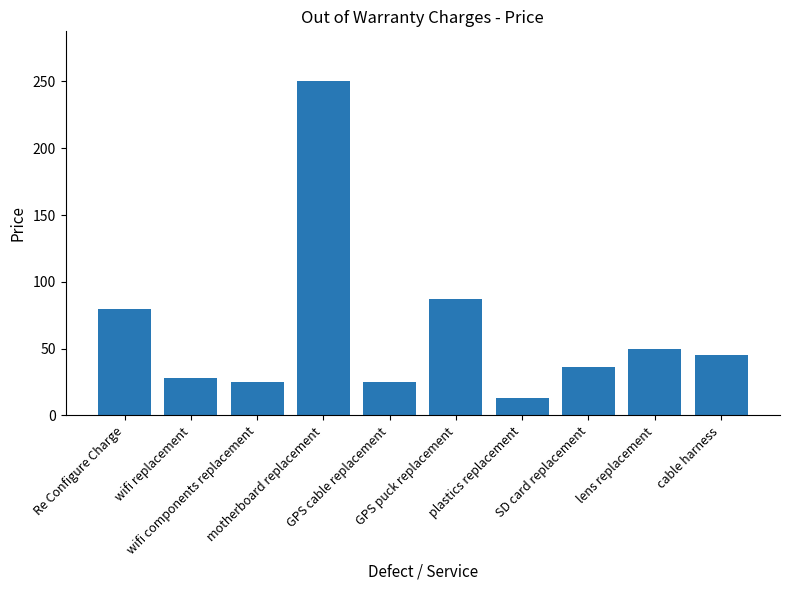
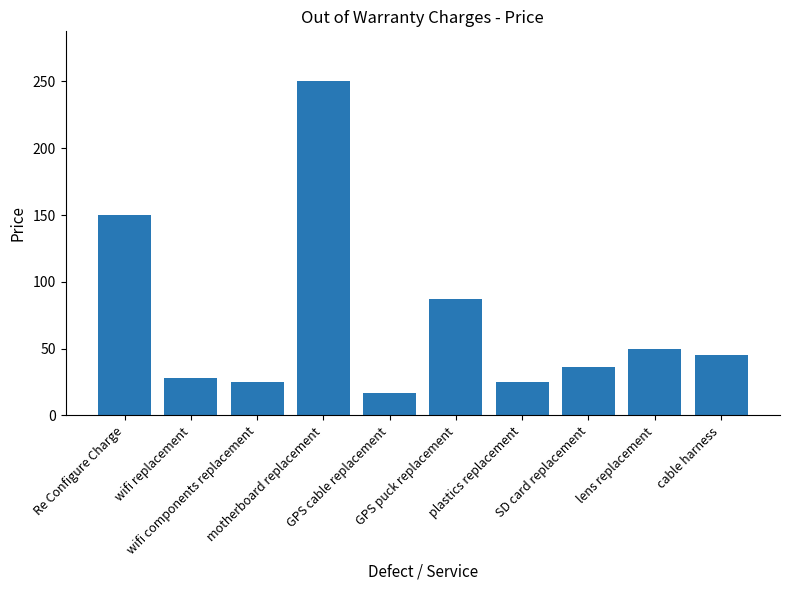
  {
-   "Re Configure Charge": 80,
+   "Re Configure Charge": 150,
    "wifi replacement": 28,
    "wifi components replacement": 25,
    "motherboard replacement": 250,
-   "GPS cable replacement": 25,
+   "GPS cable replacement": 17,
    "GPS puck replacement": 87,
-   "plastics replacement": 13,
+   "plastics replacement": 25,
    "SD card replacement": 36,
    "lens replacement": 50,
    "cable harness": 45
  }
